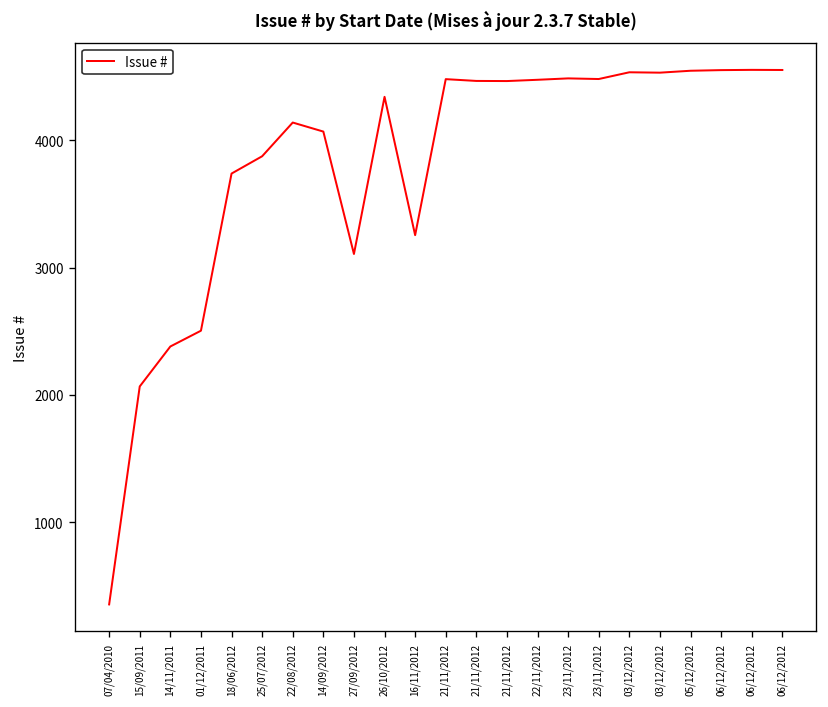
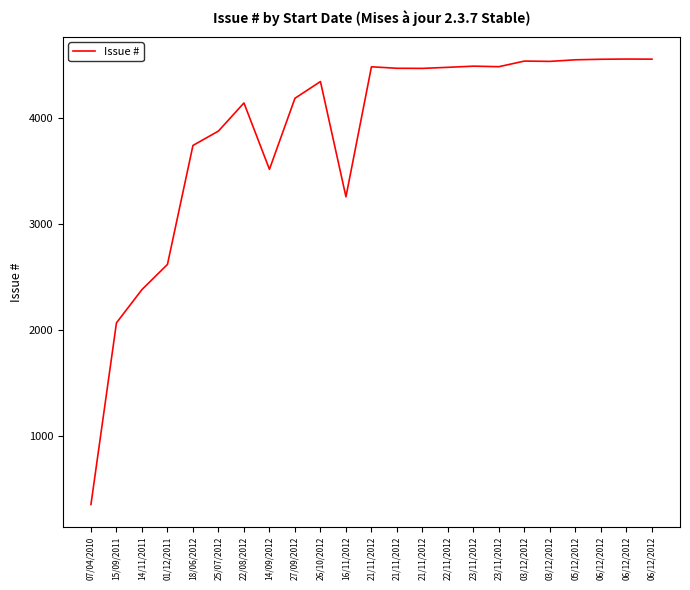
  {
    "07/04/2010": 350,
    "15/09/2011": 2070,
    "14/11/2011": 2380,
-   "01/12/2011": 2500,
+   "01/12/2011": 2620,
    "18/06/2012": 3740,
    "25/07/2012": 3880,
    "22/08/2012": 4140,
-   "14/09/2012": 4070,
-   "27/09/2012": 3110,
+   "14/09/2012": 3510,
+   "27/09/2012": 4180,
    "26/10/2012": 4340,
    "16/11/2012": 3260,
    "22/11/2012": 4480,
    "05/12/2012": 4550
  }
